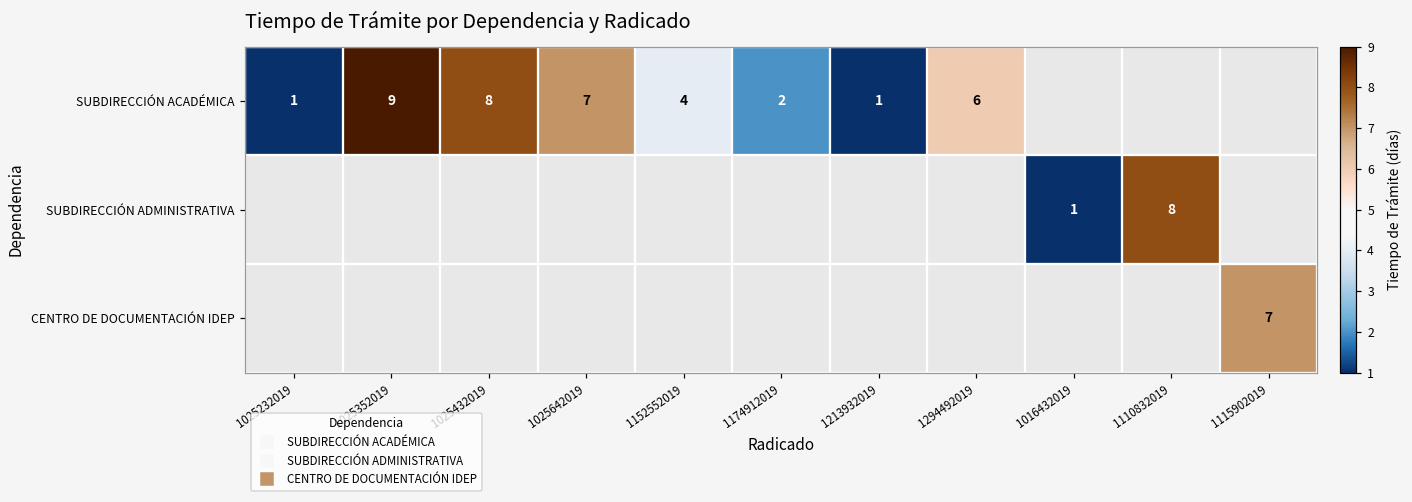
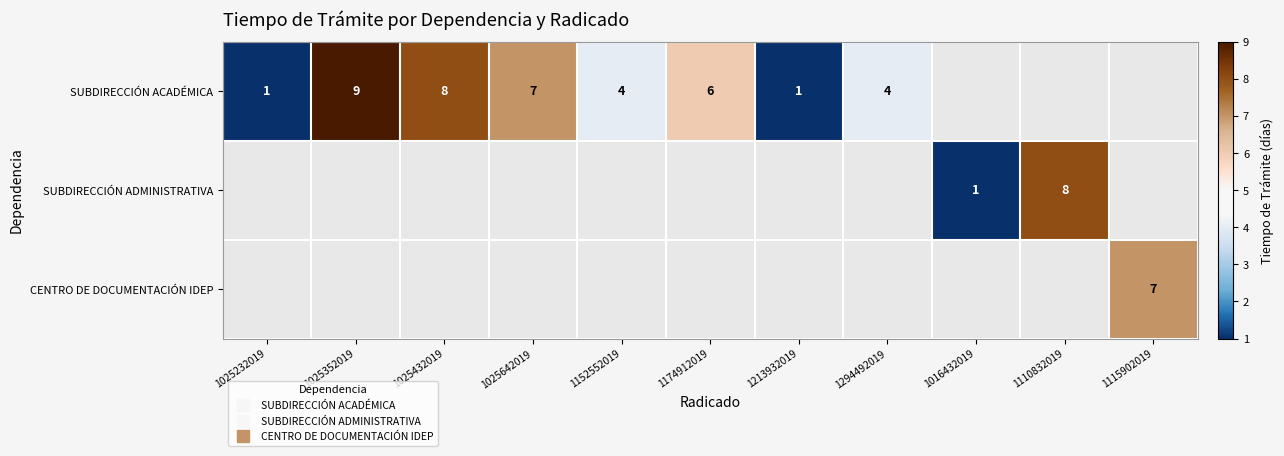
  {
    "SUBDIRECCIÓN ACADÉMICA": {
      "1025232019": 1,
      "1025352019": 9,
      "1025432019": 8,
      "1025642019": 7,
      "1152552019": 4,
-     "1174912019": 2,
+     "1174912019": 6,
      "1213932019": 1,
-     "1294492019": 6
+     "1294492019": 4
    },
    "SUBDIRECCIÓN ADMINISTRATIVA": {
      "1016432019": 1,
      "1110832019": 8
    },
    "CENTRO DE DOCUMENTACIÓN IDEP": {
      "1115902019": 7
    }
  }
